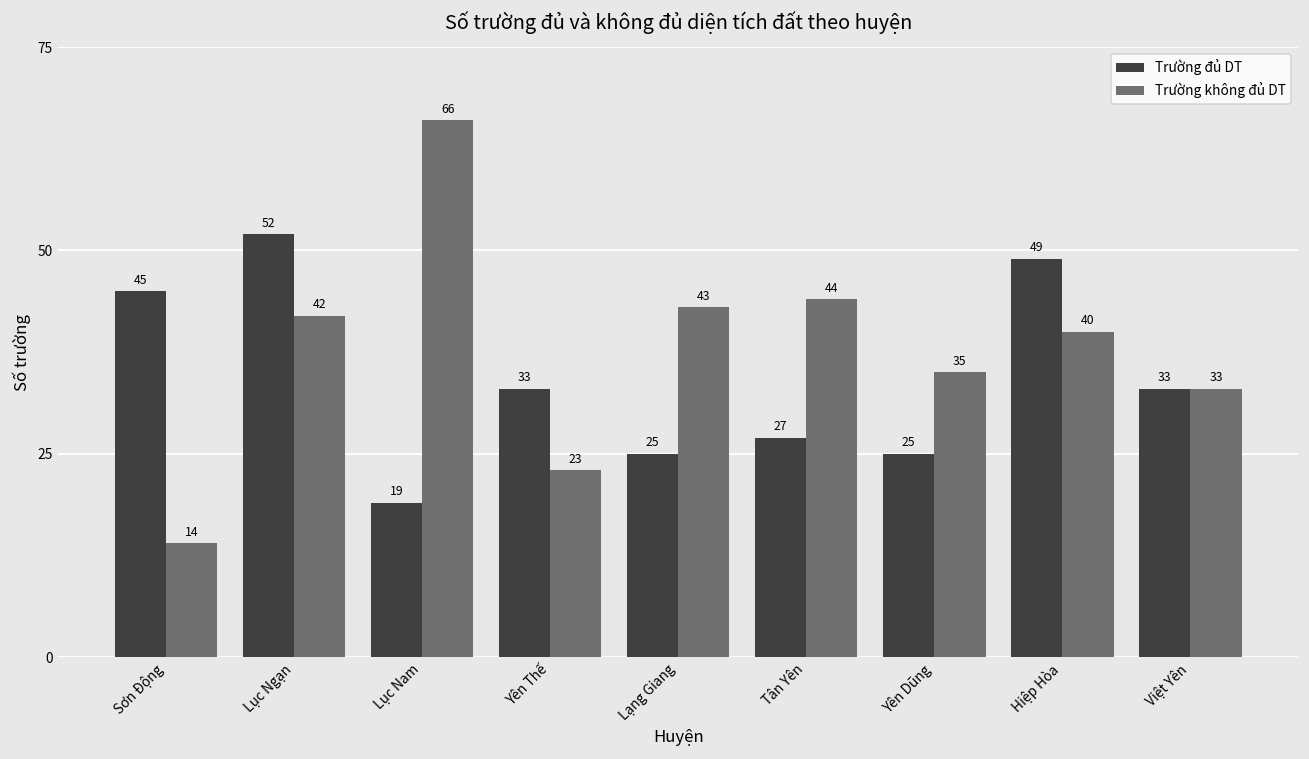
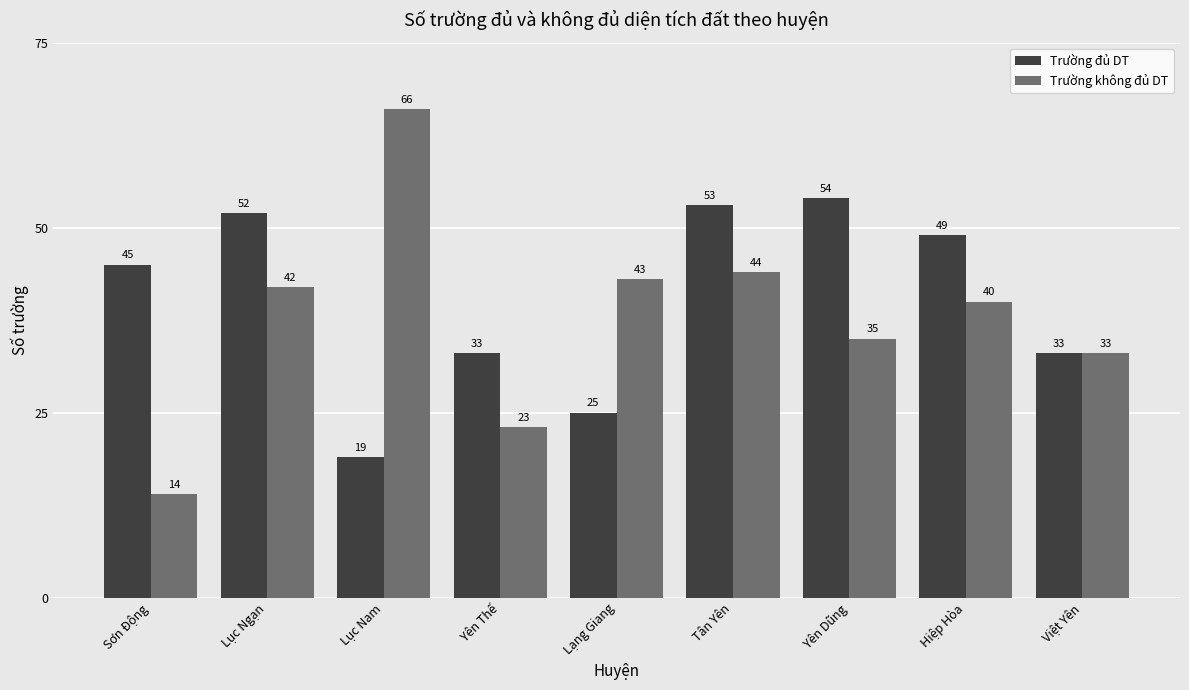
  {
    "Trường đủ DT": {
      "Sơn Động": 45,
      "Lục Ngạn": 52,
      "Lục Nam": 19,
      "Yên Thế": 33,
      "Lạng Giang": 25,
-     "Tân Yên": 27,
-     "Yên Dũng": 25,
+     "Tân Yên": 53,
+     "Yên Dũng": 54,
      "Hiệp Hòa": 49,
      "Việt Yên": 33
    },
    "Trường không đủ DT": {
      "Sơn Động": 14,
      "Lục Ngạn": 42,
      "Lục Nam": 66,
      "Yên Thế": 23,
      "Lạng Giang": 43,
      "Tân Yên": 44,
      "Yên Dũng": 35,
      "Hiệp Hòa": 40,
      "Việt Yên": 33
    }
  }
